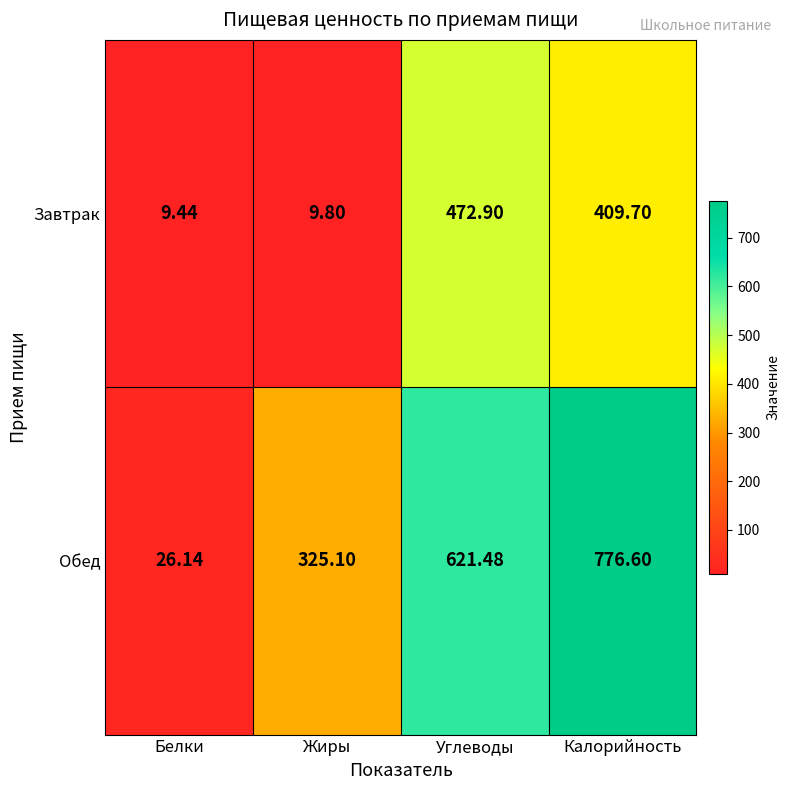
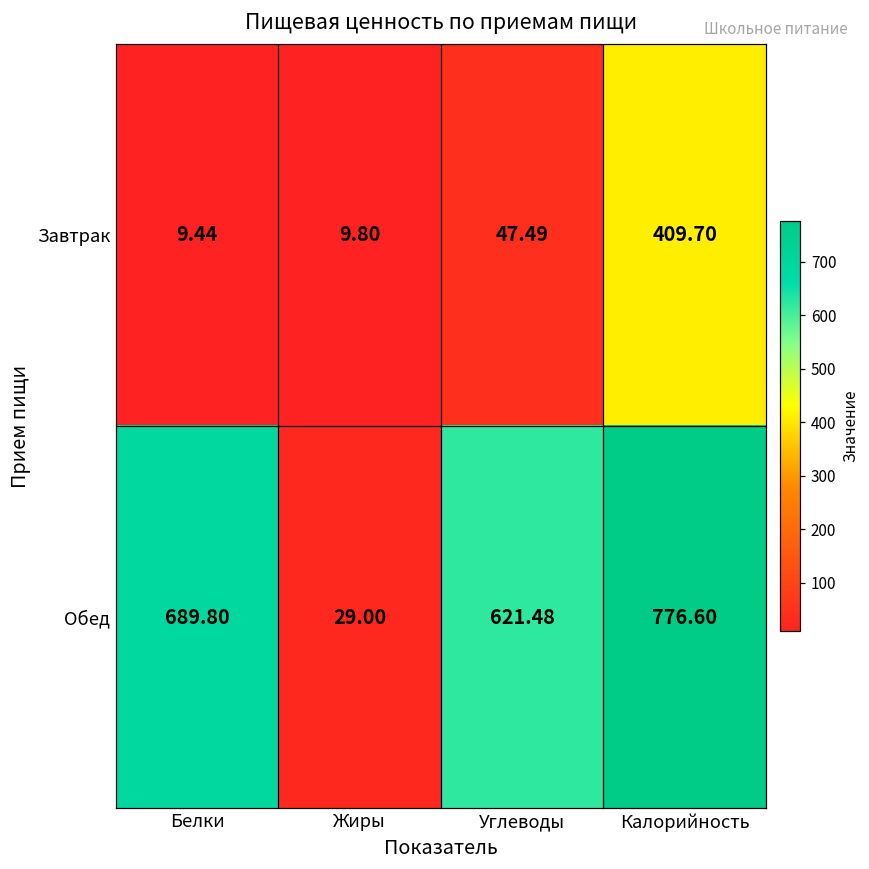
  {
    "Завтрак": {
      "Белки": 9.44,
      "Жиры": 9.80,
-     "Углеводы": 472.90,
+     "Углеводы": 47.49,
      "Калорийность": 409.70
    },
    "Обед": {
-     "Белки": 26.14,
-     "Жиры": 325.10,
+     "Белки": 689.80,
+     "Жиры": 29.00,
      "Углеводы": 621.48,
      "Калорийность": 776.60
    }
  }
